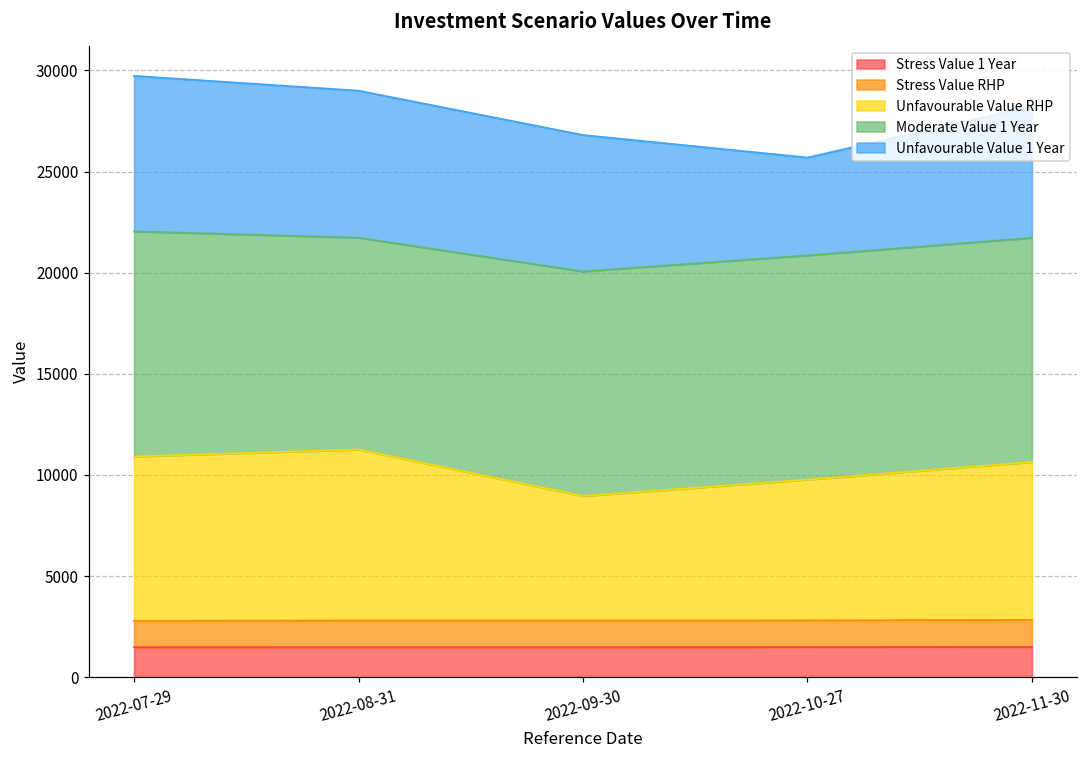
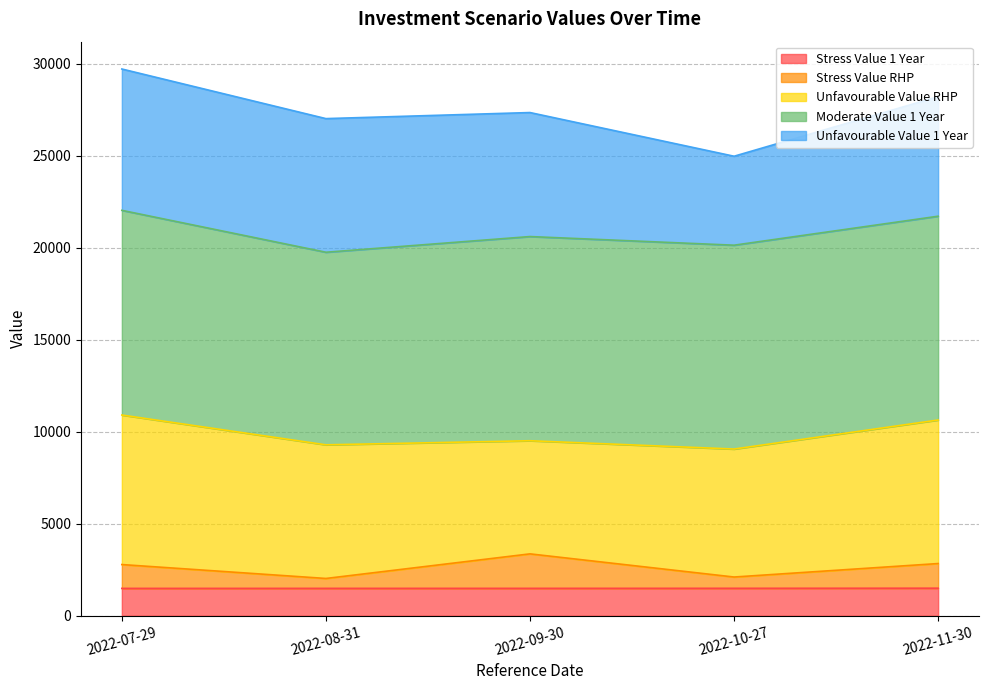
  {
    "Stress Value 1 Year": {
      "2022-07-29": 1500,
      "2022-08-31": 1500,
      "2022-09-30": 1500,
      "2022-10-27": 1500,
      "2022-11-30": 1500
    },
    "Stress Value RHP": {
      "2022-07-29": 1300,
-     "2022-08-31": 1300,
-     "2022-09-30": 1300,
-     "2022-10-27": 1300,
+     "2022-08-31": 500,
+     "2022-09-30": 1900,
+     "2022-10-27": 600,
      "2022-11-30": 1300
    },
    "Unfavourable Value RHP": {
      "2022-07-29": 8100,
-     "2022-08-31": 8500,
+     "2022-08-31": 7300,
      "2022-09-30": 6200,
      "2022-10-27": 7000,
      "2022-11-30": 7800
    },
    "Moderate Value 1 Year": {
      "2022-07-29": 11100,
      "2022-08-31": 10500,
      "2022-09-30": 11100,
      "2022-10-27": 11100,
      "2022-11-30": 11100
    },
    "Unfavourable Value 1 Year": {
      "2022-07-29": 7700,
      "2022-08-31": 7300,
      "2022-09-30": 6700,
      "2022-10-27": 4800
    }
  }
